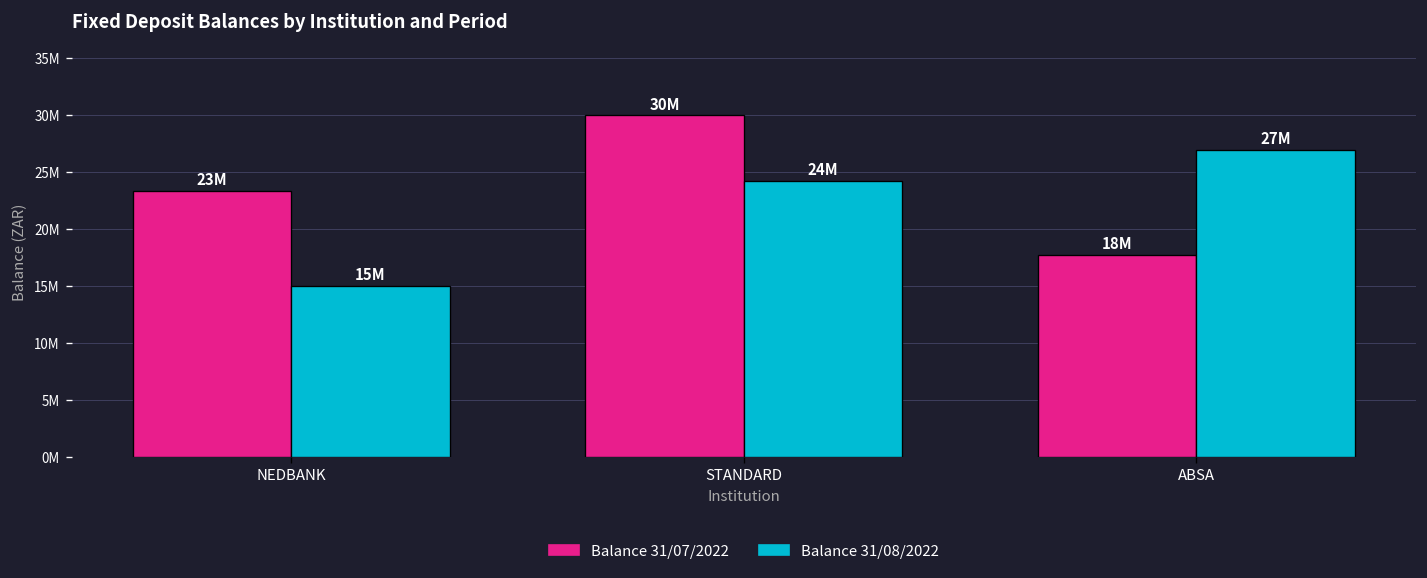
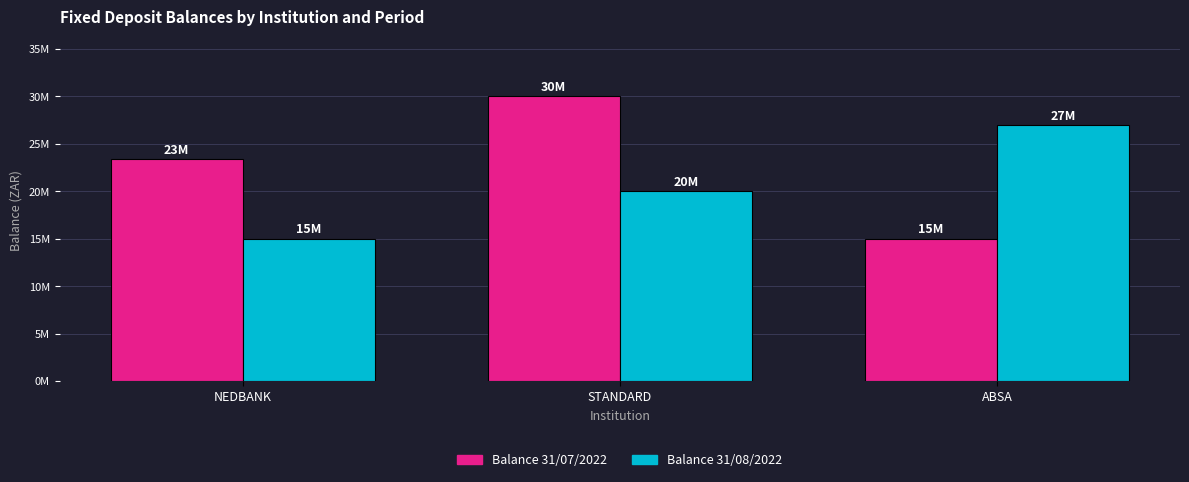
  {
    "Balance 31/07/2022": {
      "NEDBANK": "23M",
      "STANDARD": "30M",
-     "ABSA": "18M"
+     "ABSA": "15M"
    },
    "Balance 31/08/2022": {
      "NEDBANK": "15M",
-     "STANDARD": "24M",
+     "STANDARD": "20M",
      "ABSA": "27M"
    }
  }
